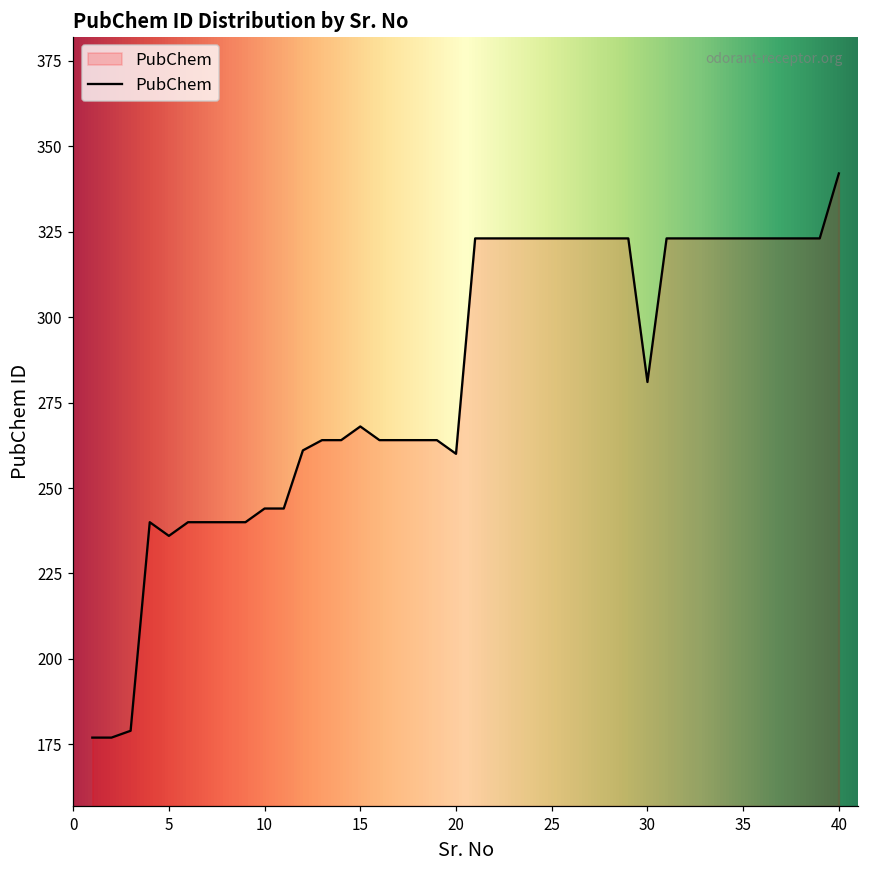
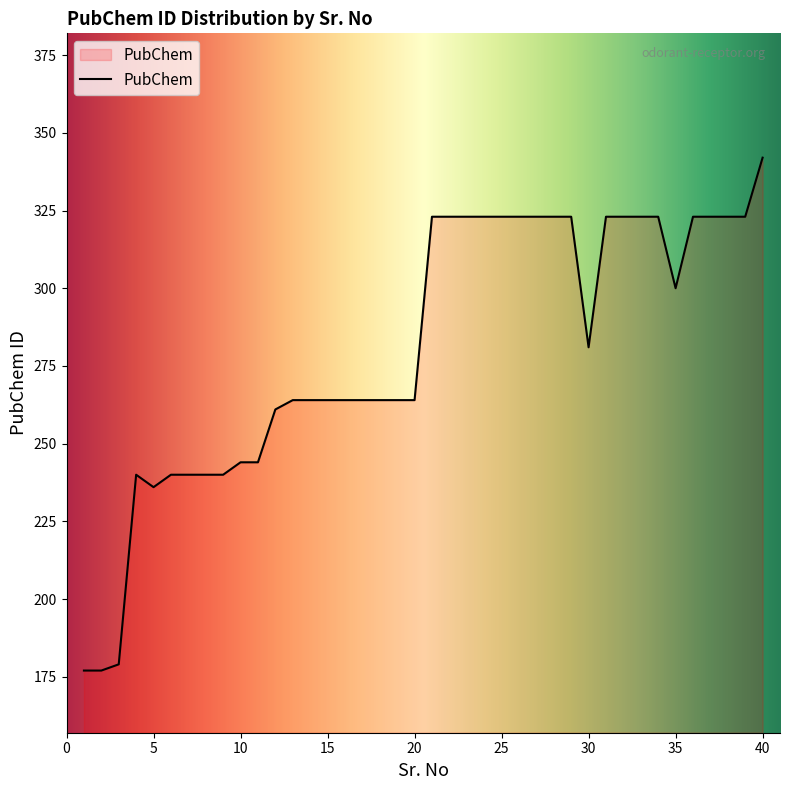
  {
    "5": 236,
    "10": 244,
-   "15": 268,
-   "20": 260,
+   "15": 264,
+   "20": 264,
    "25": 323,
    "30": 281,
-   "35": 323,
+   "35": 300,
    "40": 342
  }
